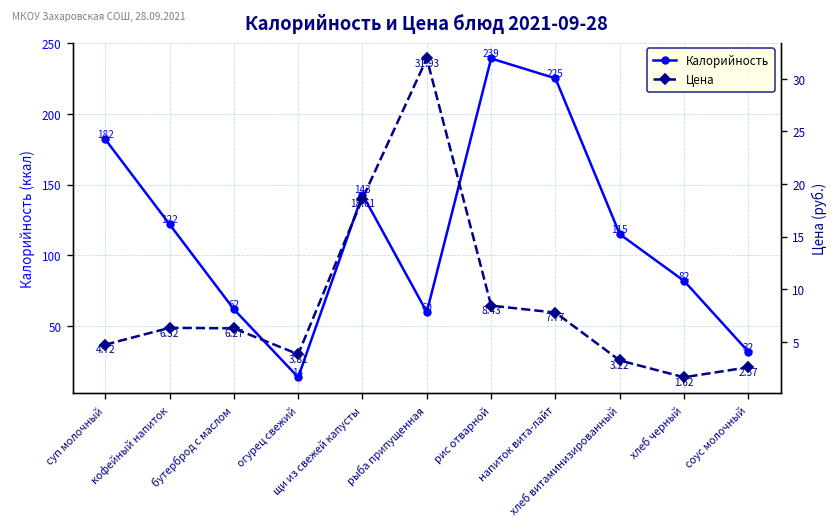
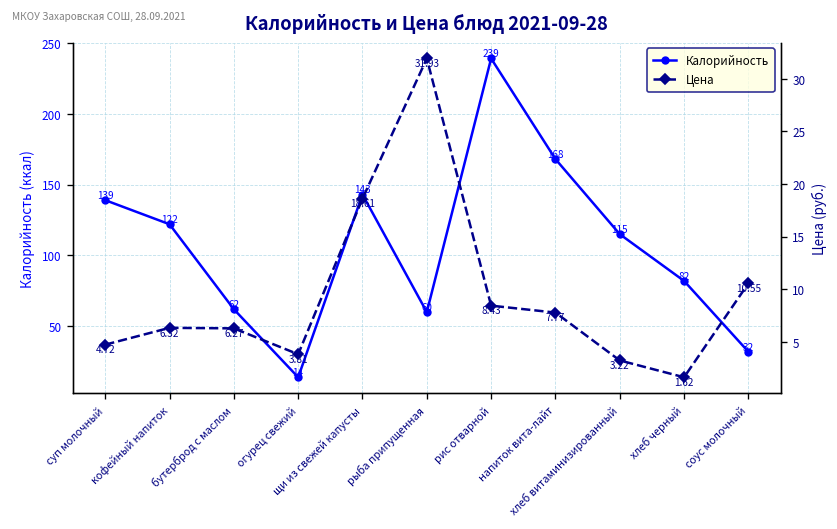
  {
    "Калорийность": {
-     "суп молочный": 182,
+     "суп молочный": 139,
      "кофейный напиток": 122,
      "бутерброд с маслом": 62,
      "огурец свежий": 14,
      "щи из свежей капусты": 143,
      "рыба припущенная": 60,
      "рис отварной": 239,
-     "напиток вита-лайт": 225,
+     "напиток вита-лайт": 168,
      "хлеб витаминизированный": 115,
      "хлеб черный": 82,
      "соус молочный": 32
    },
    "Цена": {
      "суп молочный": 4.72,
      "кофейный напиток": 6.32,
      "бутерброд с маслом": 6.27,
      "огурец свежий": 3.81,
      "щи из свежей капусты": 18.61,
      "рыба припущенная": 31.93,
      "рис отварной": 8.43,
      "напиток вита-лайт": 7.77,
      "хлеб витаминизированный": 3.22,
      "хлеб черный": 1.62,
-     "соус молочный": 2.57
+     "соус молочный": 10.55
    }
  }
